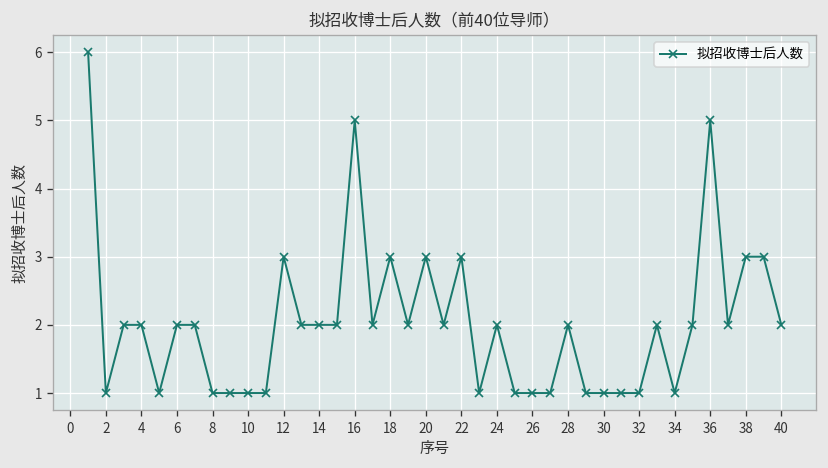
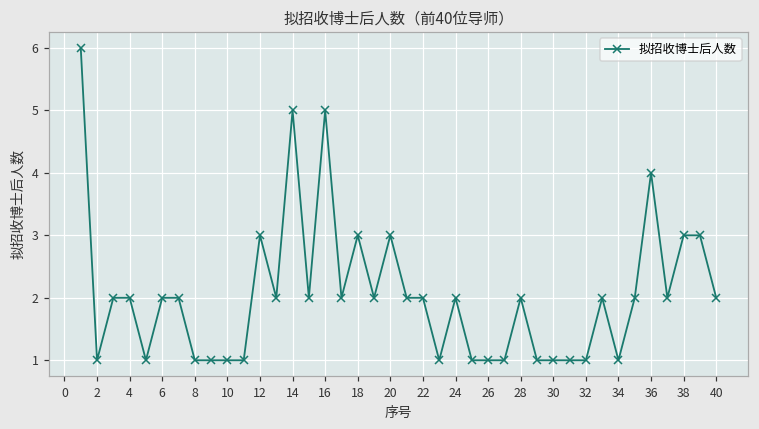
  {
    "2": 1,
    "4": 2,
    "6": 2,
    "8": 1,
    "10": 1,
    "12": 3,
-   "14": 2,
+   "14": 5,
    "16": 5,
    "18": 3,
    "20": 3,
-   "22": 3,
+   "22": 2,
    "24": 2,
    "26": 1,
    "28": 2,
    "30": 1,
    "32": 1,
    "34": 1,
-   "36": 5,
+   "36": 4,
    "38": 3,
    "40": 2
  }
